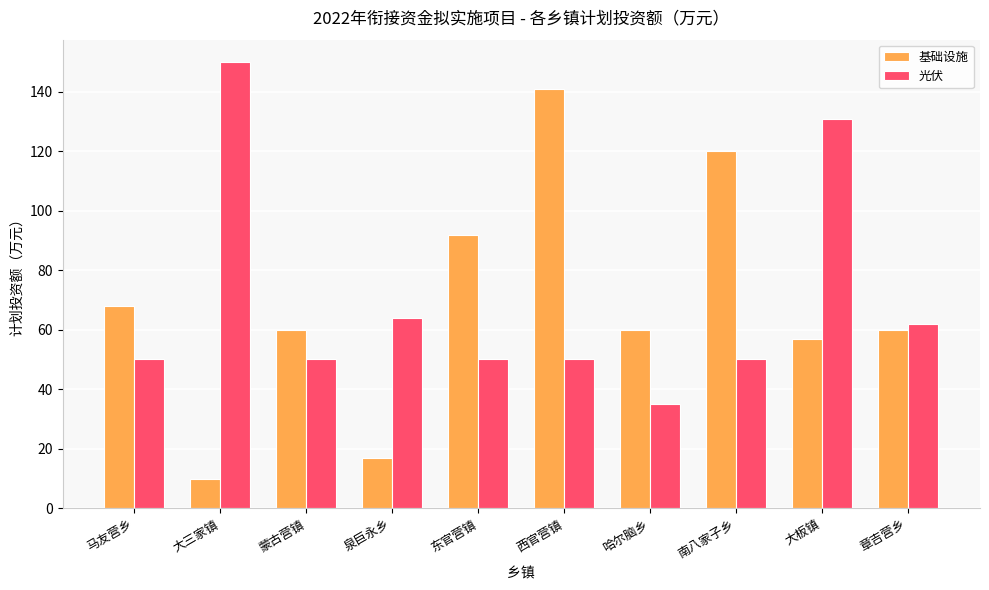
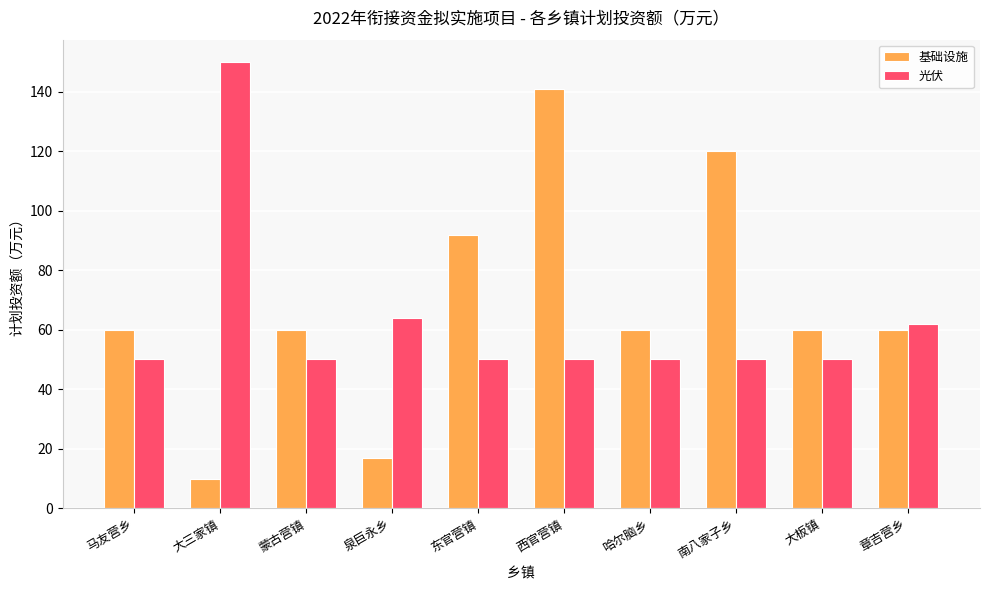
  {
    "基础设施": {
-     "马友营乡": 68,
+     "马友营乡": 60,
      "大三家镇": 10,
      "蒙古营镇": 60,
      "泉巨永乡": 17,
      "东官营镇": 92,
      "西官营镇": 141,
      "哈尔脑乡": 60,
      "南八家子乡": 120,
-     "大板镇": 57,
+     "大板镇": 60,
      "章吉营乡": 60
    },
    "光伏": {
      "马友营乡": 50,
      "大三家镇": 150,
      "蒙古营镇": 50,
      "泉巨永乡": 64,
      "东官营镇": 50,
      "西官营镇": 50,
-     "哈尔脑乡": 35,
+     "哈尔脑乡": 50,
      "南八家子乡": 50,
-     "大板镇": 131,
+     "大板镇": 50,
      "章吉营乡": 62
    }
  }
